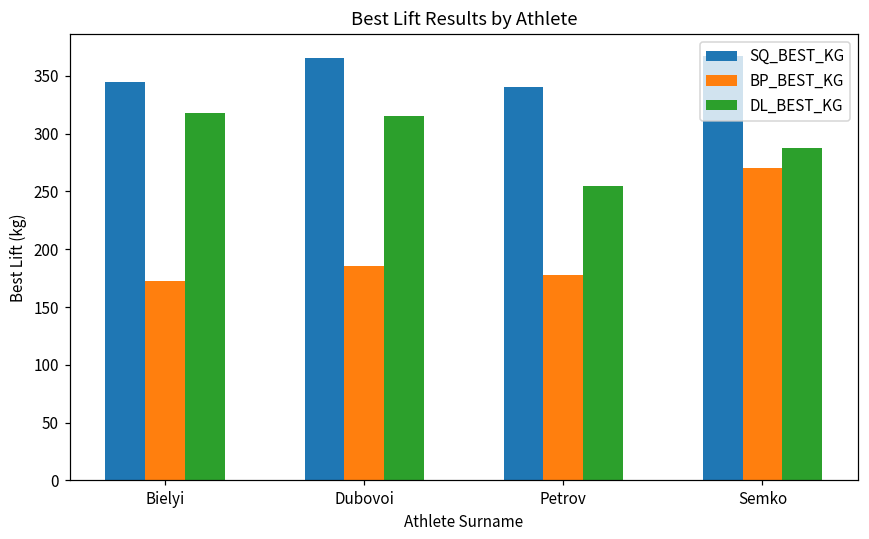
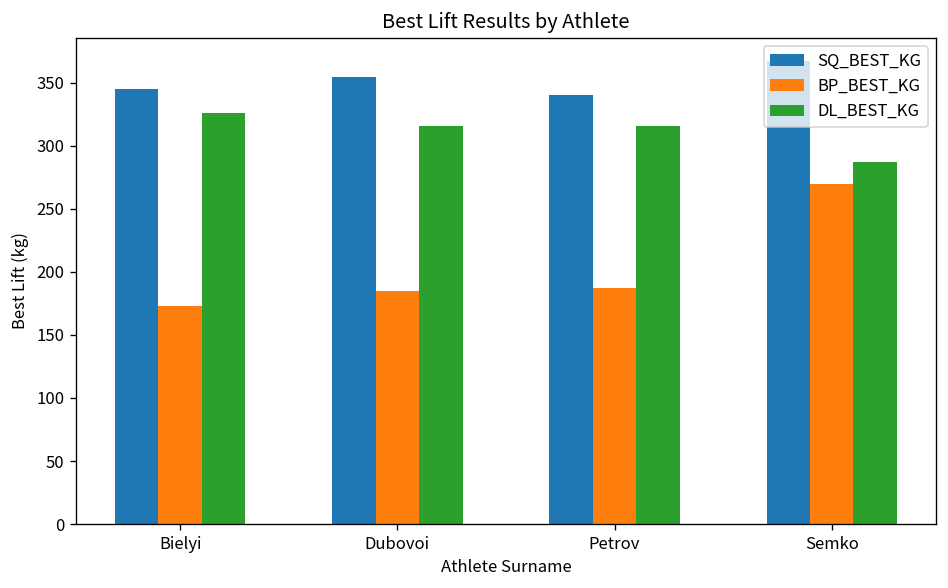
  {
    "SQ_BEST_KG": {
      "Bielyi": 345,
-     "Dubovoi": 365,
+     "Dubovoi": 355,
      "Petrov": 340
    },
    "BP_BEST_KG": {
      "Bielyi": 173,
      "Dubovoi": 185,
-     "Petrov": 178,
+     "Petrov": 188,
      "Semko": 270
    },
    "DL_BEST_KG": {
-     "Bielyi": 318,
+     "Bielyi": 326,
      "Dubovoi": 316,
-     "Petrov": 255,
+     "Petrov": 316,
      "Semko": 288
    }
  }
